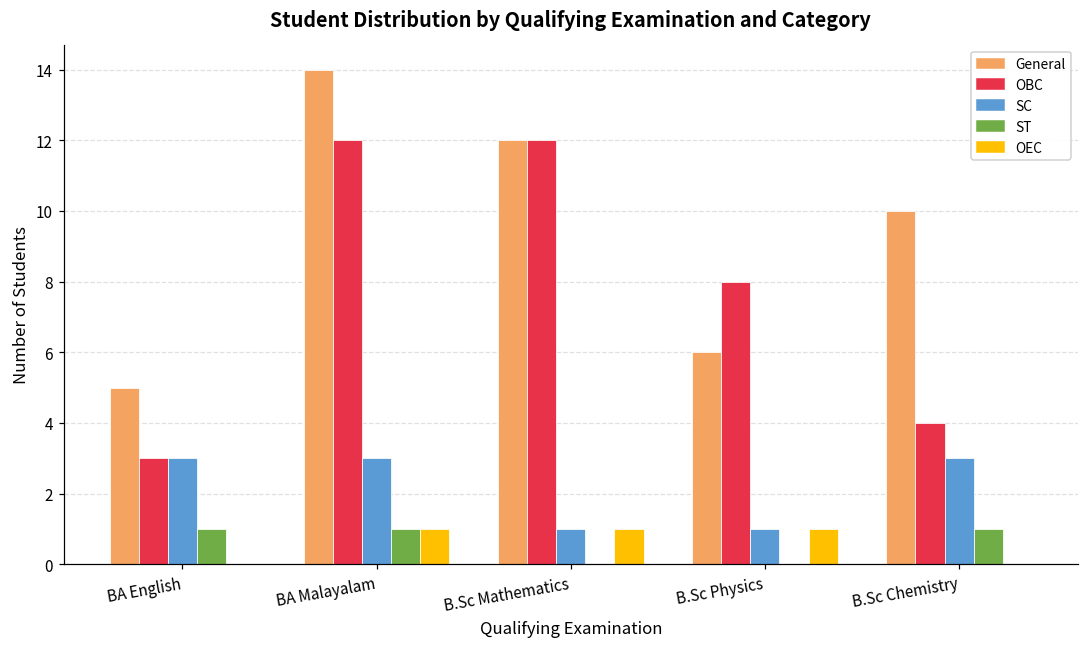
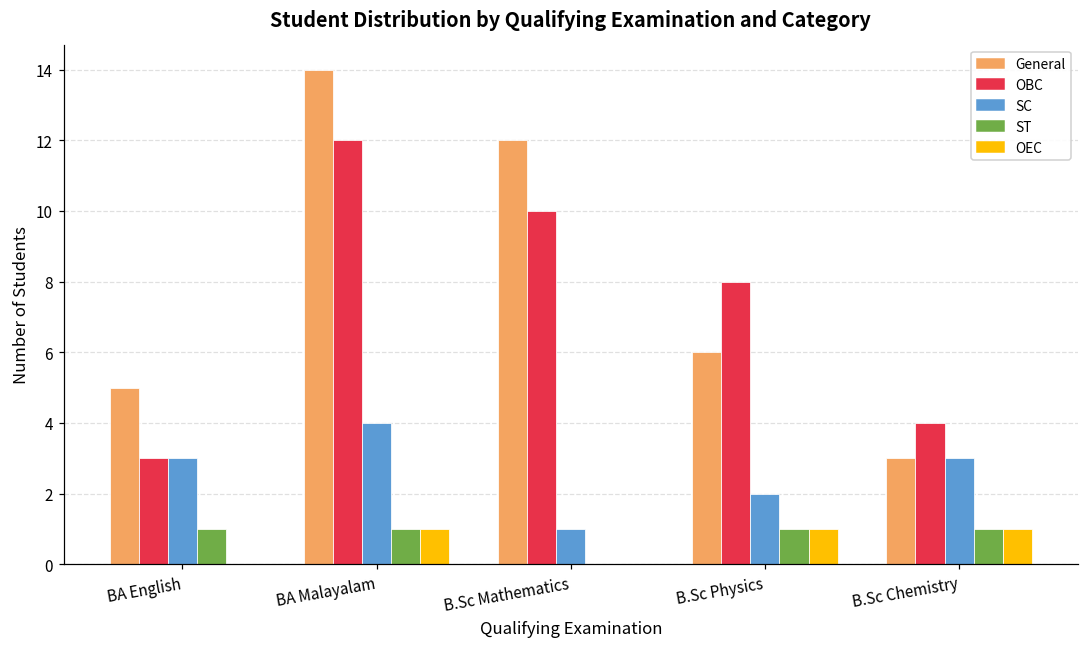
  {
    "General": {
      "BA English": 5,
      "BA Malayalam": 14,
      "B.Sc Mathematics": 12,
      "B.Sc Physics": 6,
-     "B.Sc Chemistry": 10
+     "B.Sc Chemistry": 3
    },
    "OBC": {
      "BA English": 3,
      "BA Malayalam": 12,
-     "B.Sc Mathematics": 12,
+     "B.Sc Mathematics": 10,
      "B.Sc Physics": 8,
      "B.Sc Chemistry": 4
    },
    "SC": {
      "BA English": 3,
-     "BA Malayalam": 3,
+     "BA Malayalam": 4,
      "B.Sc Mathematics": 1,
-     "B.Sc Physics": 1,
+     "B.Sc Physics": 2,
      "B.Sc Chemistry": 3
    },
    "ST": {
      "BA English": 1,
      "BA Malayalam": 1,
      "B.Sc Mathematics": 0,
-     "B.Sc Physics": 0,
+     "B.Sc Physics": 1,
      "B.Sc Chemistry": 1
    },
    "OEC": {
      "BA English": 0,
      "BA Malayalam": 1,
-     "B.Sc Mathematics": 1,
+     "B.Sc Mathematics": 0,
      "B.Sc Physics": 1,
-     "B.Sc Chemistry": 0
+     "B.Sc Chemistry": 1
    }
  }
